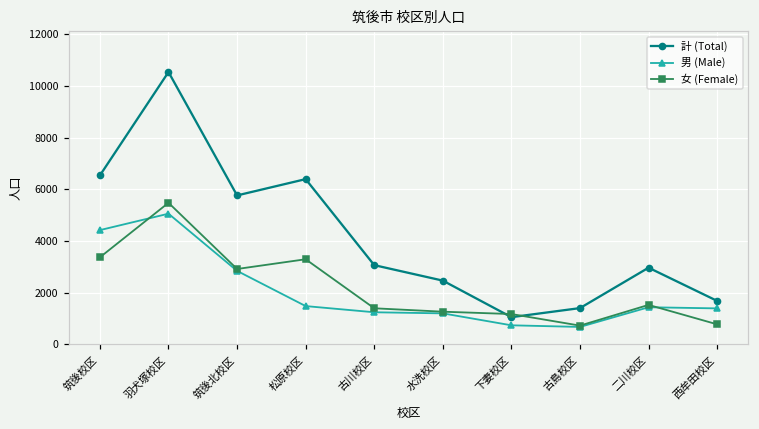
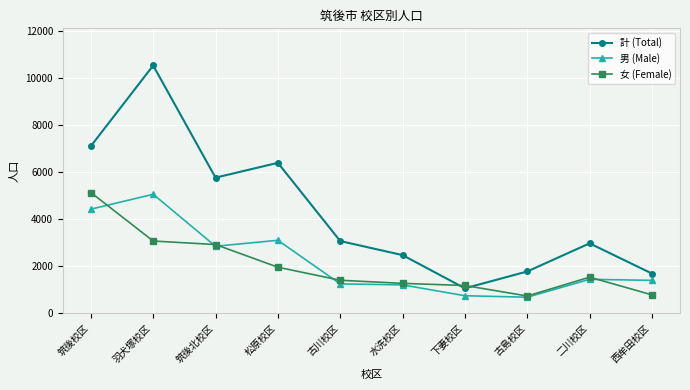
  {
    "計 (Total)": {
-     "筑後校区": 6500,
+     "筑後校区": 7100,
      "羽犬塚校区": 10500,
      "筑後北校区": 5800,
      "松原校区": 6400,
      "古川校区": 3100,
      "水洗校区": 2500,
      "下妻校区": 1100,
-     "古島校区": 1400,
+     "古島校区": 1800,
      "二川校区": 3000,
      "西牟田校区": 1700
    },
    "男 (Male)": {
      "筑後校区": 4400,
      "羽犬塚校区": 5100,
-     "松原校区": 1500,
+     "松原校区": 3100,
      "古川校区": 1200,
      "下妻校区": 700,
      "西牟田校区": 1400
    },
    "女 (Female)": {
-     "筑後校区": 3400,
-     "羽犬塚校区": 5500,
-     "松原校区": 3300,
+     "筑後校区": 5100,
+     "羽犬塚校区": 3100,
+     "松原校区": 2000,
      "古川校区": 1400,
      "下妻校区": 1200,
      "西牟田校区": 800
    }
  }
